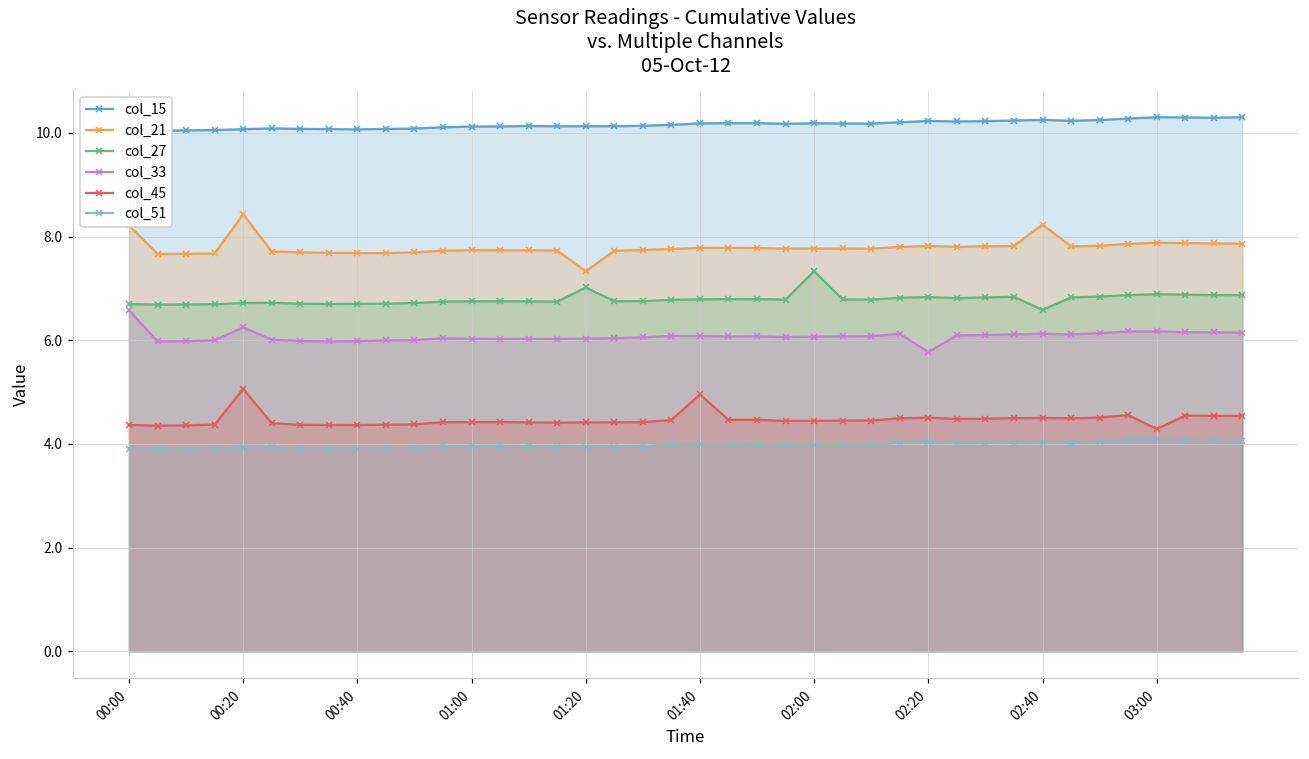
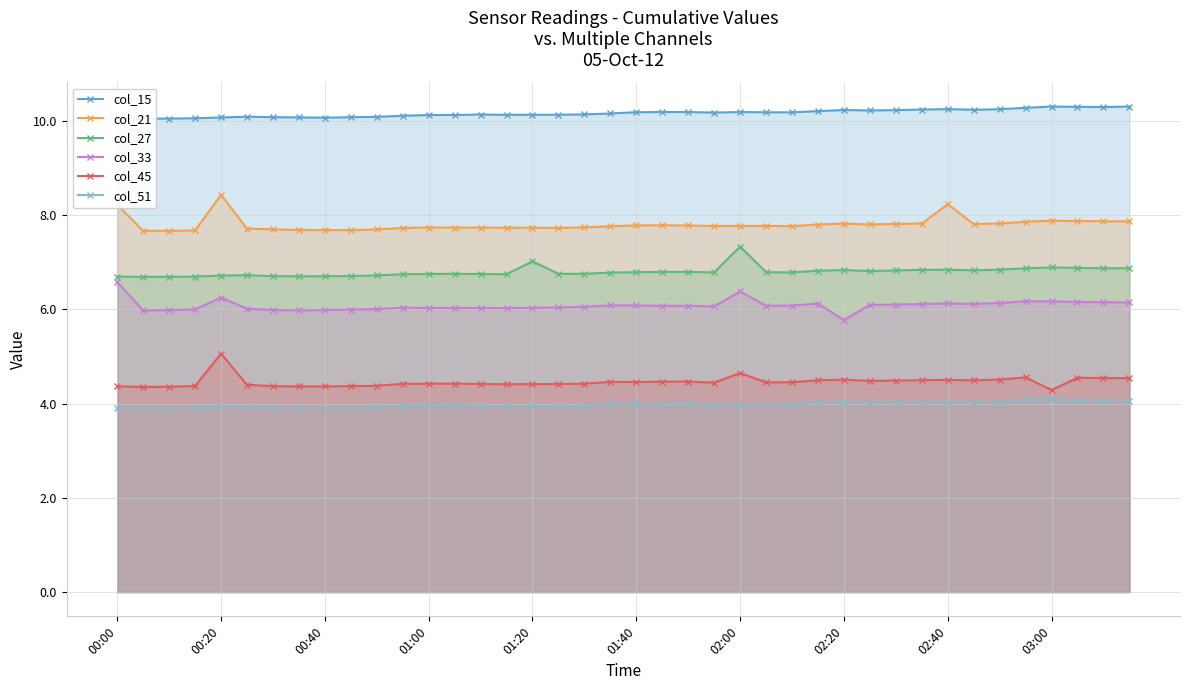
  {
    "col_21": {
      "00:20": 8.4,
      "00:40": 7.7,
      "01:00": 7.7,
-     "01:20": 7.3,
+     "01:20": 7.7,
      "01:40": 7.8,
      "02:00": 7.8,
      "02:20": 7.8,
      "02:40": 8.2,
      "03:00": 7.9
    },
    "col_27": {
      "00:00": 6.7,
      "00:20": 6.7,
      "00:40": 6.7,
      "01:00": 6.8,
      "01:20": 7.0,
      "01:40": 6.8,
      "02:00": 7.3,
      "02:20": 6.8,
-     "02:40": 6.6,
+     "02:40": 6.8,
      "03:00": 6.9
    },
    "col_33": {
      "00:00": 6.6,
      "00:20": 6.2,
      "00:40": 6.0,
      "01:00": 6.0,
      "01:20": 6.0,
      "01:40": 6.1,
-     "02:00": 6.1,
+     "02:00": 6.4,
      "02:20": 5.8,
      "02:40": 6.1,
      "03:00": 6.2
    },
    "col_45": {
      "00:00": 4.4,
      "00:20": 5.1,
      "00:40": 4.4,
      "01:00": 4.4,
      "01:20": 4.4,
-     "01:40": 5.0,
-     "02:00": 4.4,
+     "01:40": 4.5,
+     "02:00": 4.6,
      "02:20": 4.5,
      "02:40": 4.5,
      "03:00": 4.3
    }
  }
